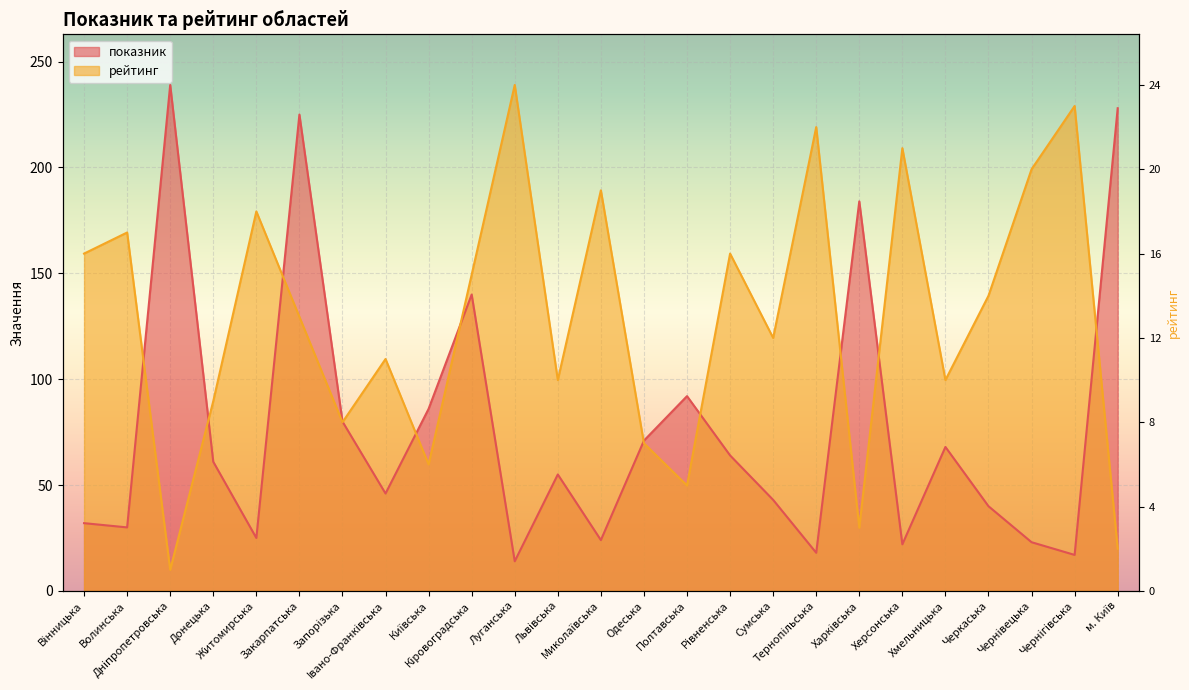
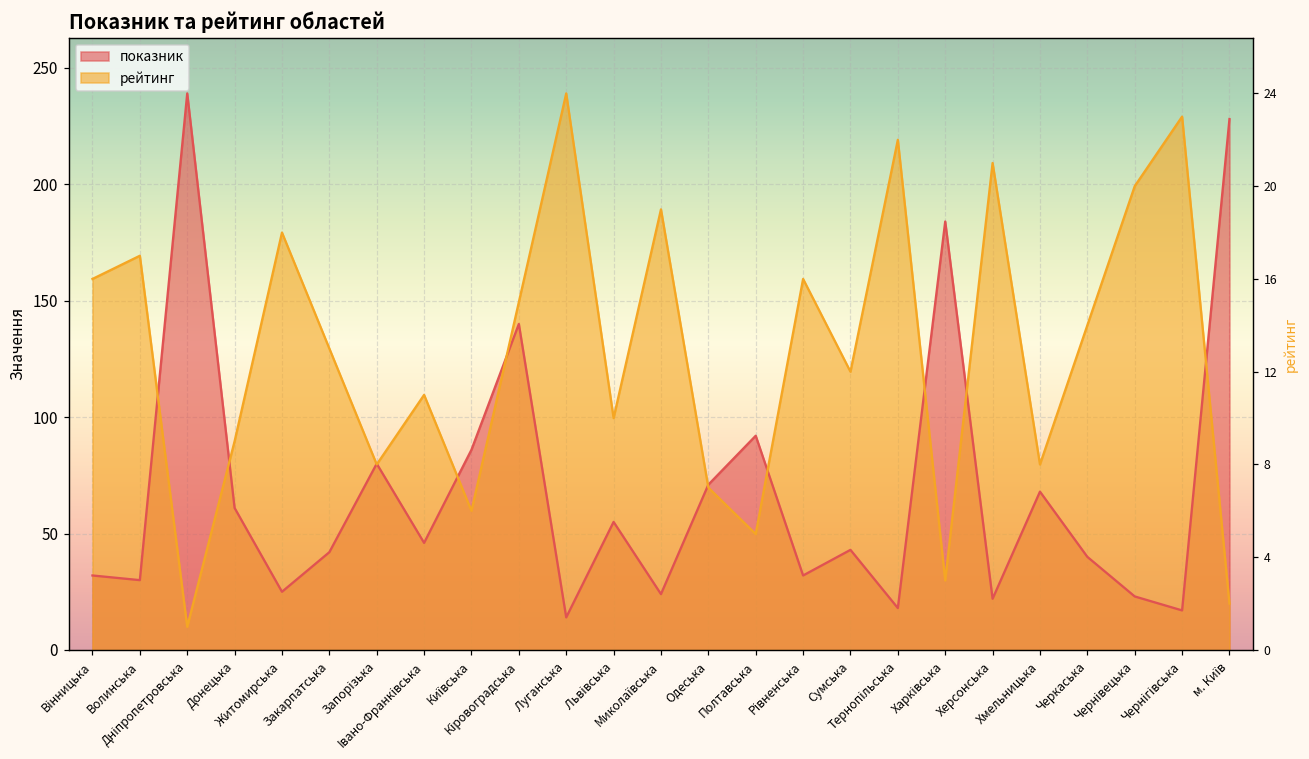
  {
    "показник": {
      "Вінницька": 32,
      "Волинська": 30,
      "Дніпропетровська": 239,
      "Донецька": 61,
      "Житомирська": 25,
-     "Закарпатська": 225,
+     "Закарпатська": 42,
      "Івано-Франківська": 46,
      "Київська": 86,
      "Кіровоградська": 140,
      "Луганська": 14,
      "Львівська": 55,
      "Миколаївська": 24,
      "Одеська": 71,
      "Полтавська": 92,
-     "Рівненська": 64,
+     "Рівненська": 32,
      "Сумська": 43,
      "Тернопільська": 18,
      "Харківська": 184,
      "Херсонська": 22,
      "Хмельницька": 68,
      "Черкаська": 40,
      "Чернівецька": 23,
      "Чернігівська": 17,
      "м. Київ": 228
    },
    "рейтинг": {
      "Вінницька": 159,
      "Волинська": 169,
      "Дніпропетровська": 10,
      "Донецька": 90,
      "Житомирська": 179,
      "Закарпатська": 129,
      "Івано-Франківська": 110,
      "Київська": 60,
      "Кіровоградська": 149,
      "Луганська": 239,
      "Львівська": 100,
      "Миколаївська": 189,
      "Одеська": 70,
      "Полтавська": 50,
      "Рівненська": 159,
      "Сумська": 120,
      "Тернопільська": 219,
      "Харківська": 30,
      "Херсонська": 209,
-     "Хмельницька": 100,
+     "Хмельницька": 80,
      "Черкаська": 139,
      "Чернівецька": 199,
      "Чернігівська": 229,
      "м. Київ": 20
    }
  }
